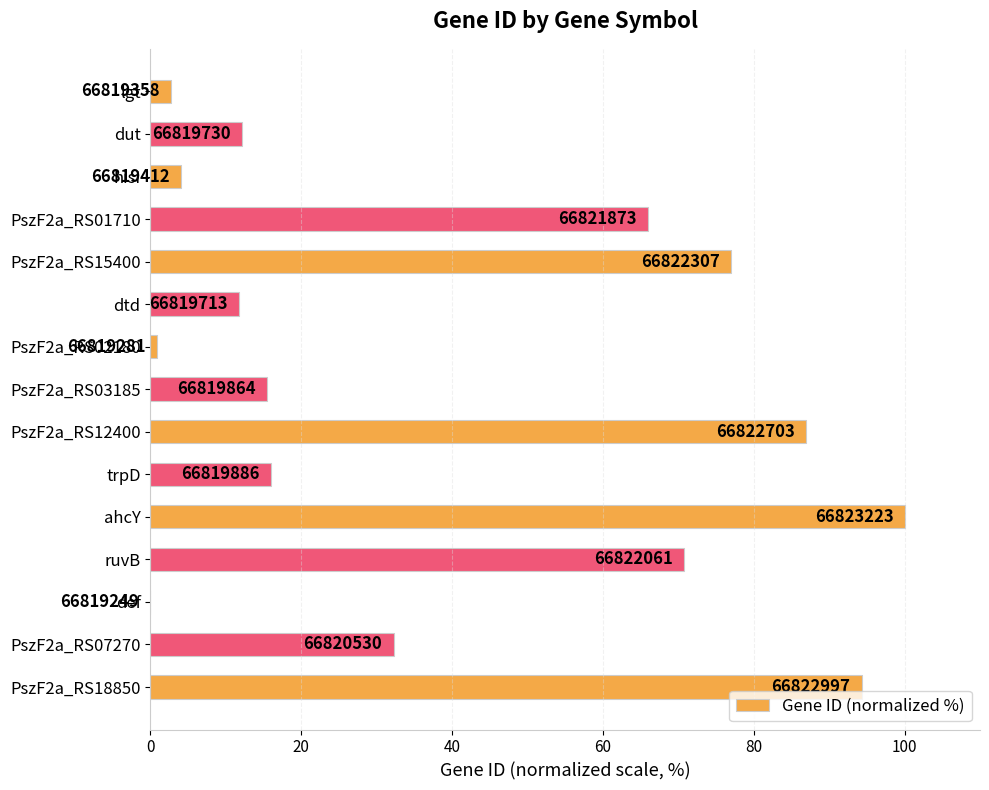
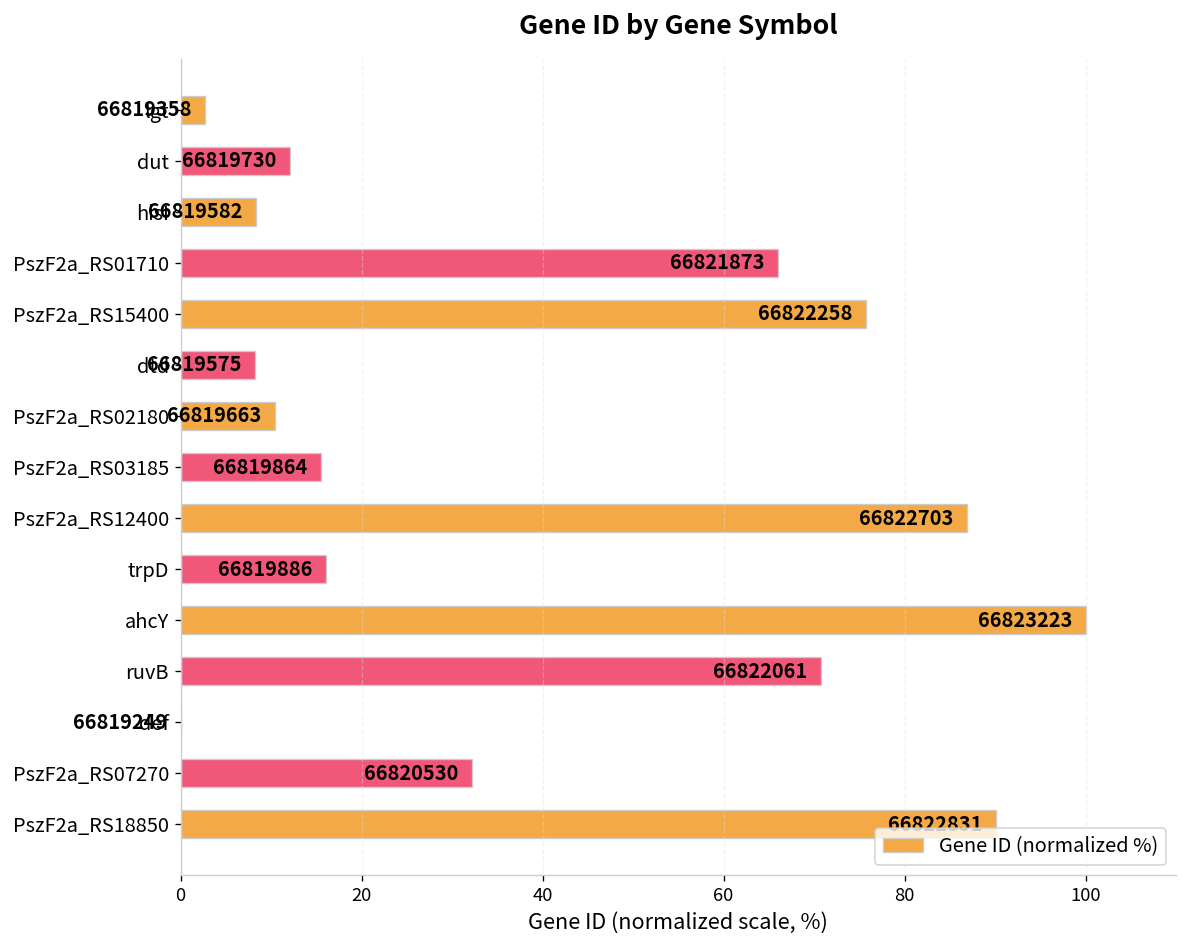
  {
-   "hisI": 66819412,
-   "PszF2a_RS15400": 66822307,
-   "dtd": 66819713,
-   "PszF2a_RS02180": 66819281,
-   "PszF2a_RS18850": 94
+   "hisI": 66819582,
+   "PszF2a_RS15400": 66822258,
+   "dtd": 66819575,
+   "PszF2a_RS02180": 66819663,
+   "PszF2a_RS18850": 90
  }
